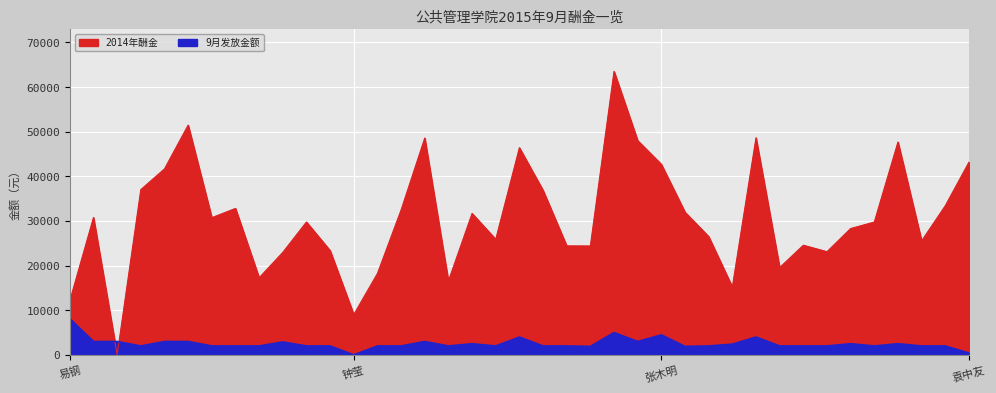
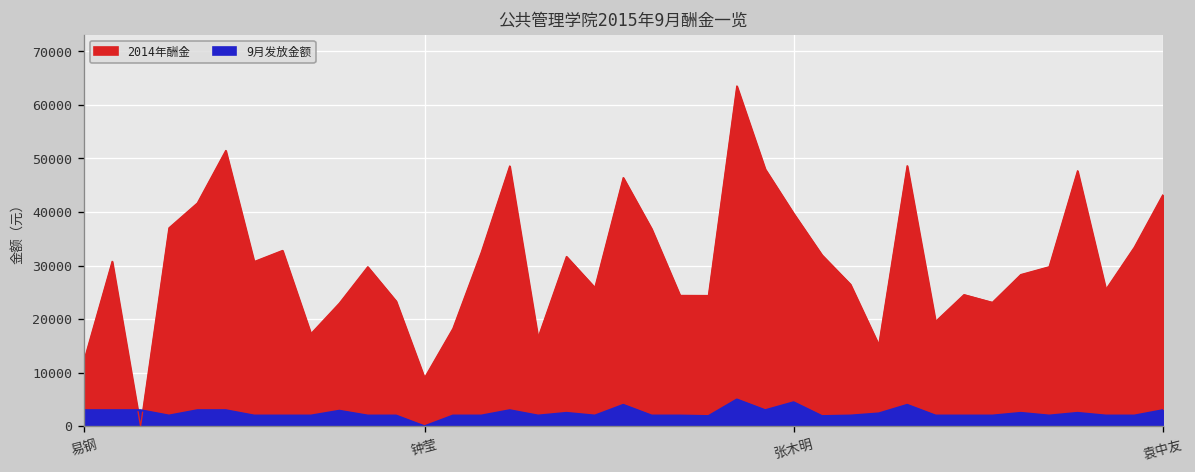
  {
    "2014年酬金": {
      "易钢": 12000,
      "钟莹": 9000,
-     "张木明": 43000,
+     "张木明": 40000,
      "袁中友": 43000
    },
    "9月发放金额": {
-     "易钢": 8000,
+     "易钢": 3000,
      "钟莹": 0,
      "张木明": 4000,
-     "袁中友": 0
+     "袁中友": 3000
    }
  }
